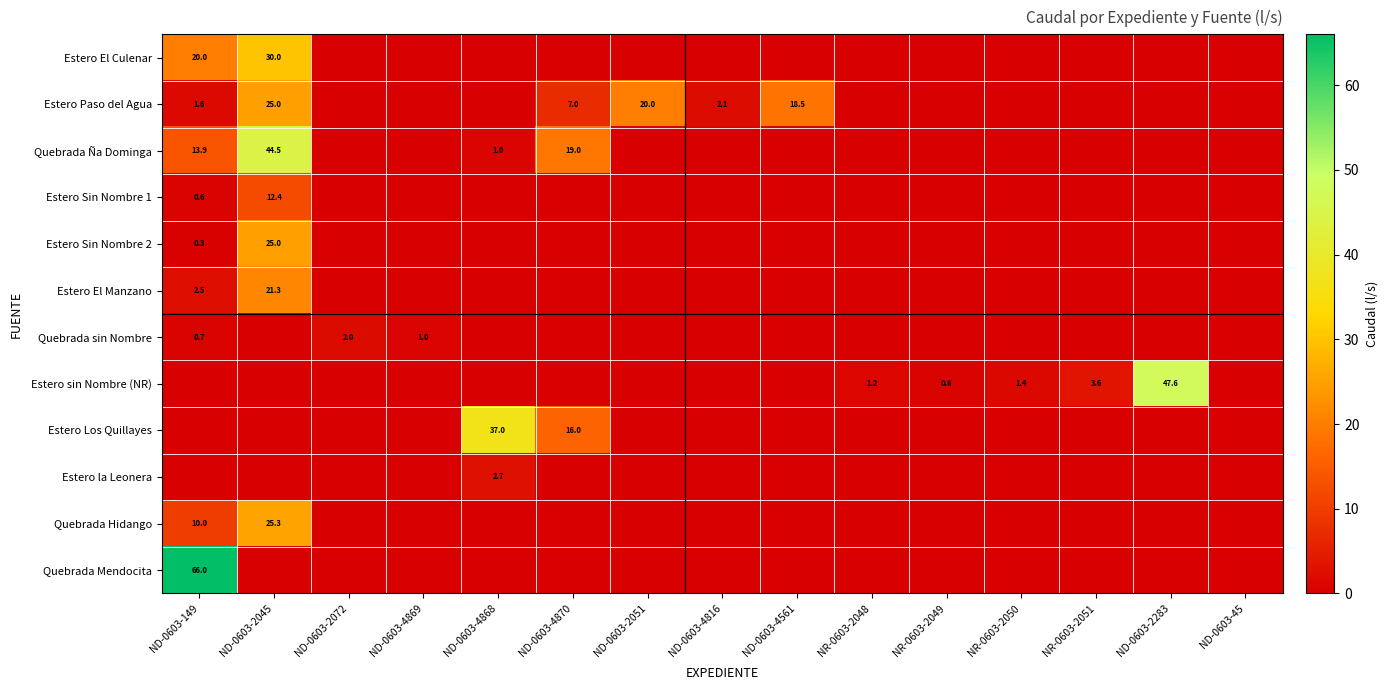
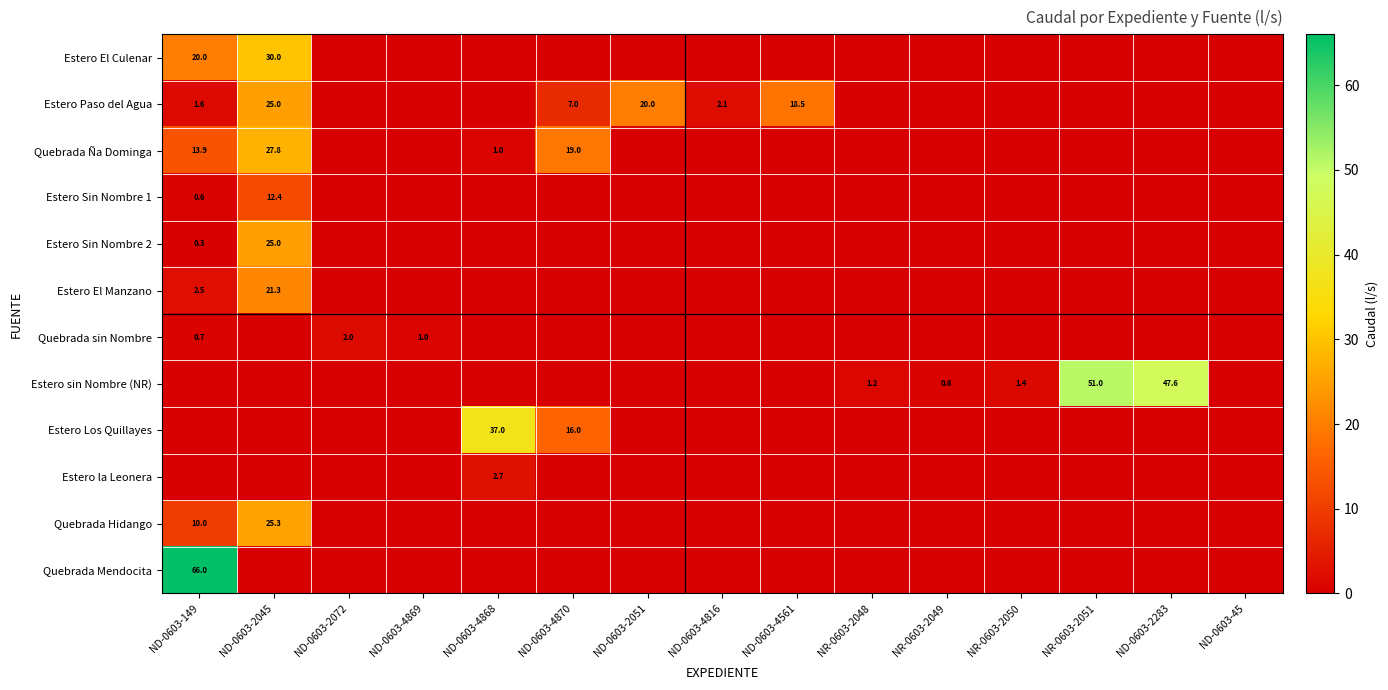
  {
    "Estero El Culenar": {
      "ND-0603-149": 20.0,
      "ND-0603-2045": 30.0
    },
    "Estero Paso del Agua": {
      "ND-0603-149": 1.6,
      "ND-0603-2045": 25.0,
      "ND-0603-4870": 7.0,
      "ND-0603-2051": 20.0,
      "ND-0603-4816": 2.1,
      "ND-0603-4561": 18.5
    },
    "Quebrada Ña Dominga": {
      "ND-0603-149": 13.9,
-     "ND-0603-2045": 44.5,
+     "ND-0603-2045": 27.8,
      "ND-0603-4868": 1.0,
      "ND-0603-4870": 19.0
    },
    "Estero Sin Nombre 1": {
      "ND-0603-149": 0.6,
      "ND-0603-2045": 12.4
    },
    "Estero Sin Nombre 2": {
      "ND-0603-149": 0.3,
      "ND-0603-2045": 25.0
    },
    "Estero El Manzano": {
      "ND-0603-149": 2.5,
      "ND-0603-2045": 21.3
    },
    "Quebrada sin Nombre": {
      "ND-0603-149": 0.7,
      "ND-0603-2072": 2.0,
      "ND-0603-4869": 1.0
    },
    "Estero sin Nombre (NR)": {
      "NR-0603-2048": 1.2,
      "NR-0603-2049": 0.6,
      "NR-0603-2050": 1.4,
-     "NR-0603-2051": 3.6,
+     "NR-0603-2051": 51.0,
      "ND-0603-2283": 47.6
    },
    "Estero Los Quillayes": {
      "ND-0603-4868": 37.0,
      "ND-0603-4870": 16.0
    },
    "Estero la Leonera": {
      "ND-0603-4868": 2.7
    },
    "Quebrada Hidango": {
      "ND-0603-149": 10.0,
      "ND-0603-2045": 25.3
    },
    "Quebrada Mendocita": {
      "ND-0603-149": 66.0
    }
  }
